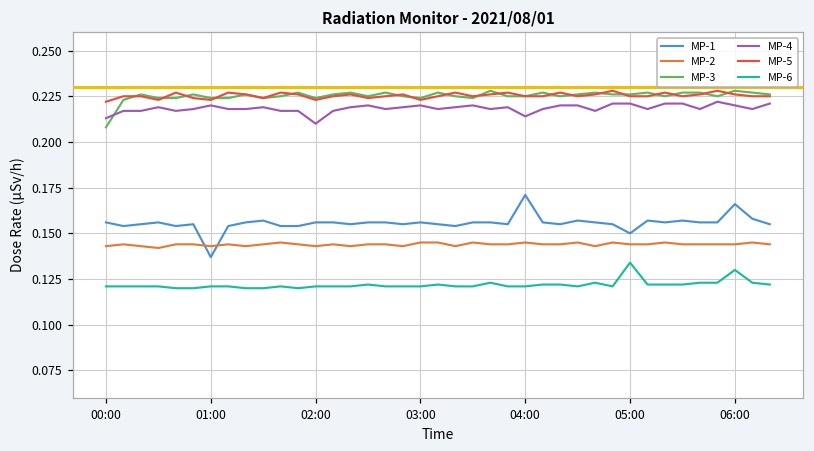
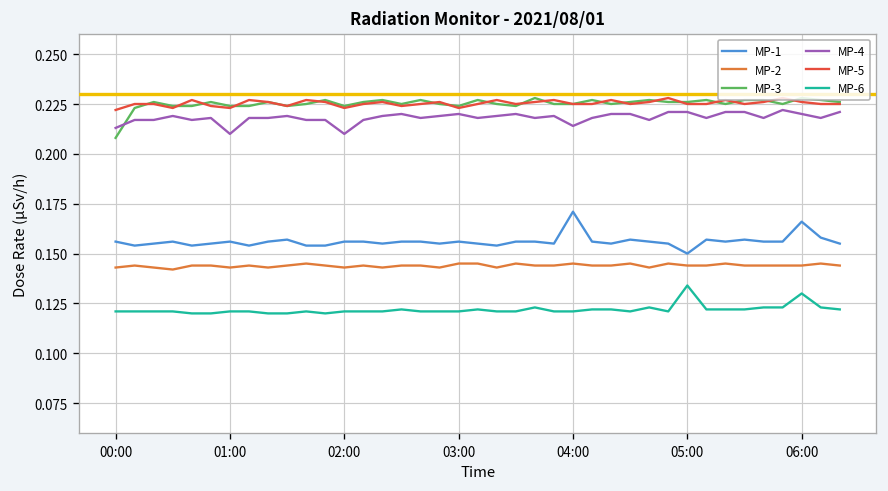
  {
    "MP-1": {
      "00:00": 0.156,
-     "01:00": 0.137,
+     "01:00": 0.156,
      "02:00": 0.156,
      "03:00": 0.156,
      "04:00": 0.171,
      "05:00": 0.150,
      "06:00": 0.166
    },
    "MP-3": {
      "00:00": 0.208,
      "06:00": 0.228
    },
    "MP-4": {
      "00:00": 0.213,
-     "01:00": 0.22,
+     "01:00": 0.21,
      "02:00": 0.21,
      "03:00": 0.22,
      "04:00": 0.214,
      "05:00": 0.22,
      "06:00": 0.22
    },
    "MP-6": {
      "00:00": 0.121,
      "01:00": 0.121,
      "02:00": 0.121,
      "03:00": 0.121,
      "04:00": 0.121,
      "05:00": 0.134,
      "06:00": 0.130
    }
  }
